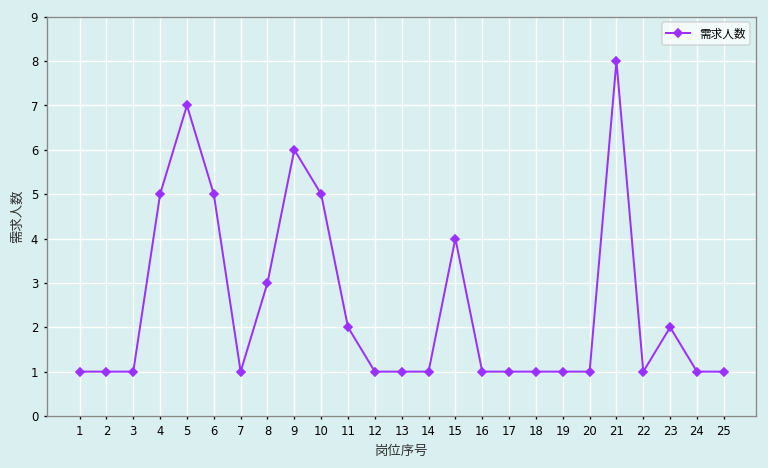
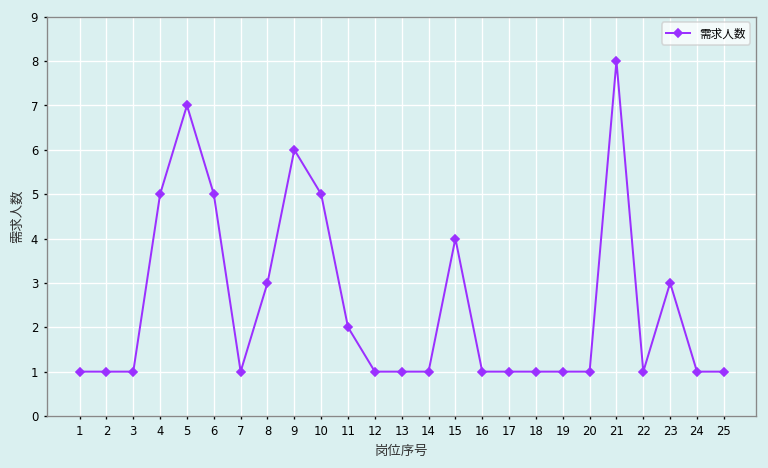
  {
    "1": 1,
    "2": 1,
    "3": 1,
    "4": 5,
    "5": 7,
    "6": 5,
    "7": 1,
    "8": 3,
    "9": 6,
    "10": 5,
    "11": 2,
    "12": 1,
    "13": 1,
    "14": 1,
    "15": 4,
    "16": 1,
    "17": 1,
    "18": 1,
    "19": 1,
    "20": 1,
    "21": 8,
    "22": 1,
-   "23": 2,
+   "23": 3,
    "24": 1,
    "25": 1
  }
